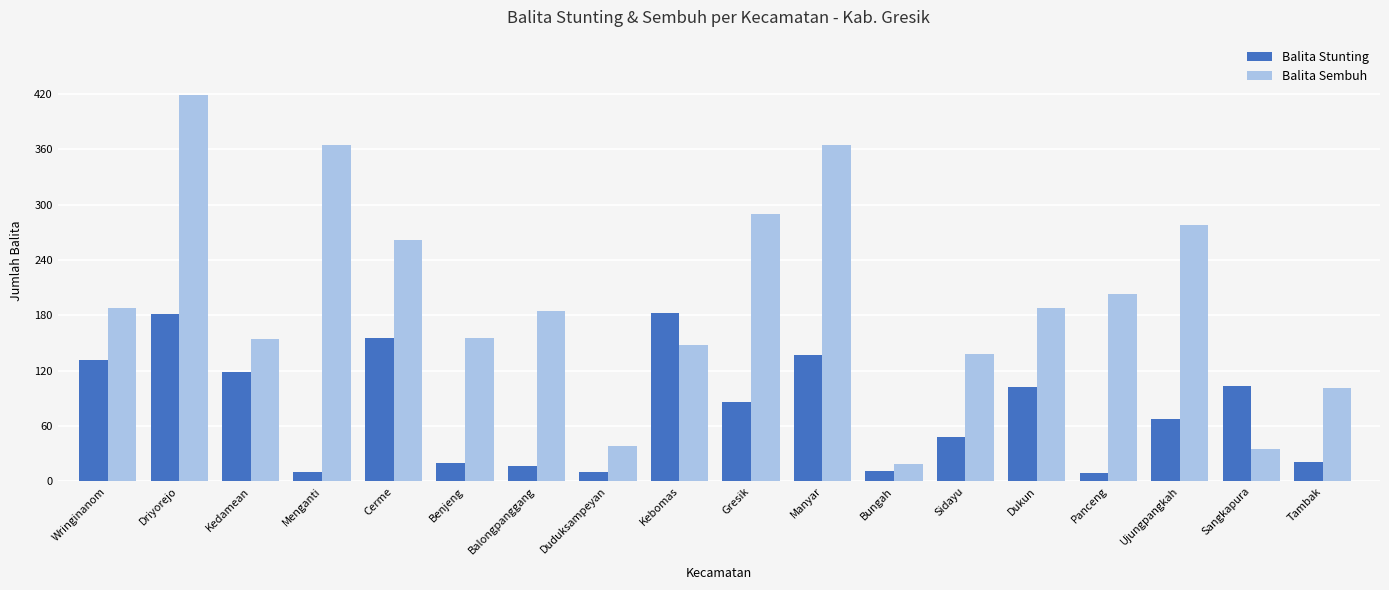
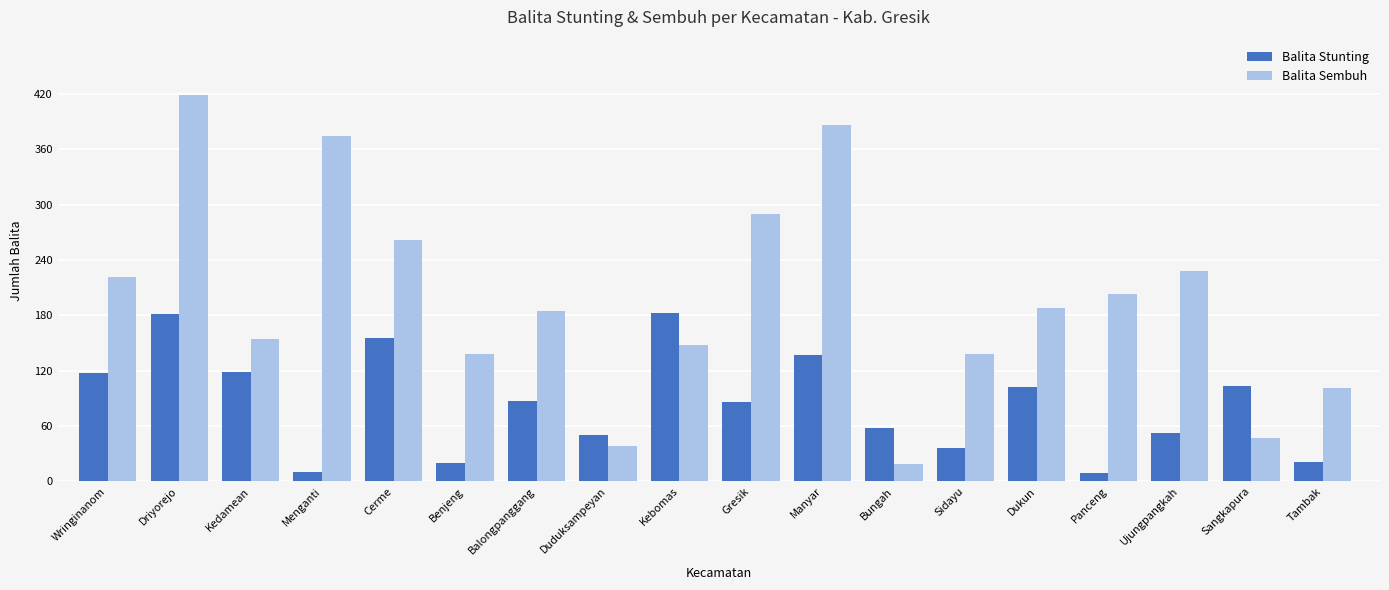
  {
    "Balita Stunting": {
-     "Wringinanom": 130,
+     "Wringinanom": 120,
      "Driyorejo": 180,
      "Kedamean": 120,
      "Menganti": 10,
      "Cerme": 160,
      "Benjeng": 20,
-     "Balongpanggang": 20,
-     "Duduksampeyan": 10,
+     "Balongpanggang": 90,
+     "Duduksampeyan": 50,
      "Kebomas": 180,
      "Gresik": 90,
      "Manyar": 140,
-     "Bungah": 10,
-     "Sidayu": 50,
+     "Bungah": 60,
+     "Sidayu": 40,
      "Dukun": 100,
      "Panceng": 10,
-     "Ujungpangkah": 70,
+     "Ujungpangkah": 50,
      "Sangkapura": 100,
      "Tambak": 20
    },
    "Balita Sembuh": {
-     "Wringinanom": 190,
+     "Wringinanom": 220,
      "Driyorejo": 420,
      "Kedamean": 150,
-     "Menganti": 370,
+     "Menganti": 380,
      "Cerme": 260,
-     "Benjeng": 160,
+     "Benjeng": 140,
      "Balongpanggang": 190,
      "Duduksampeyan": 40,
      "Kebomas": 150,
      "Gresik": 290,
-     "Manyar": 370,
+     "Manyar": 390,
      "Bungah": 20,
      "Sidayu": 140,
      "Dukun": 190,
      "Panceng": 200,
-     "Ujungpangkah": 280,
-     "Sangkapura": 40,
+     "Ujungpangkah": 230,
+     "Sangkapura": 50,
      "Tambak": 100
    }
  }
